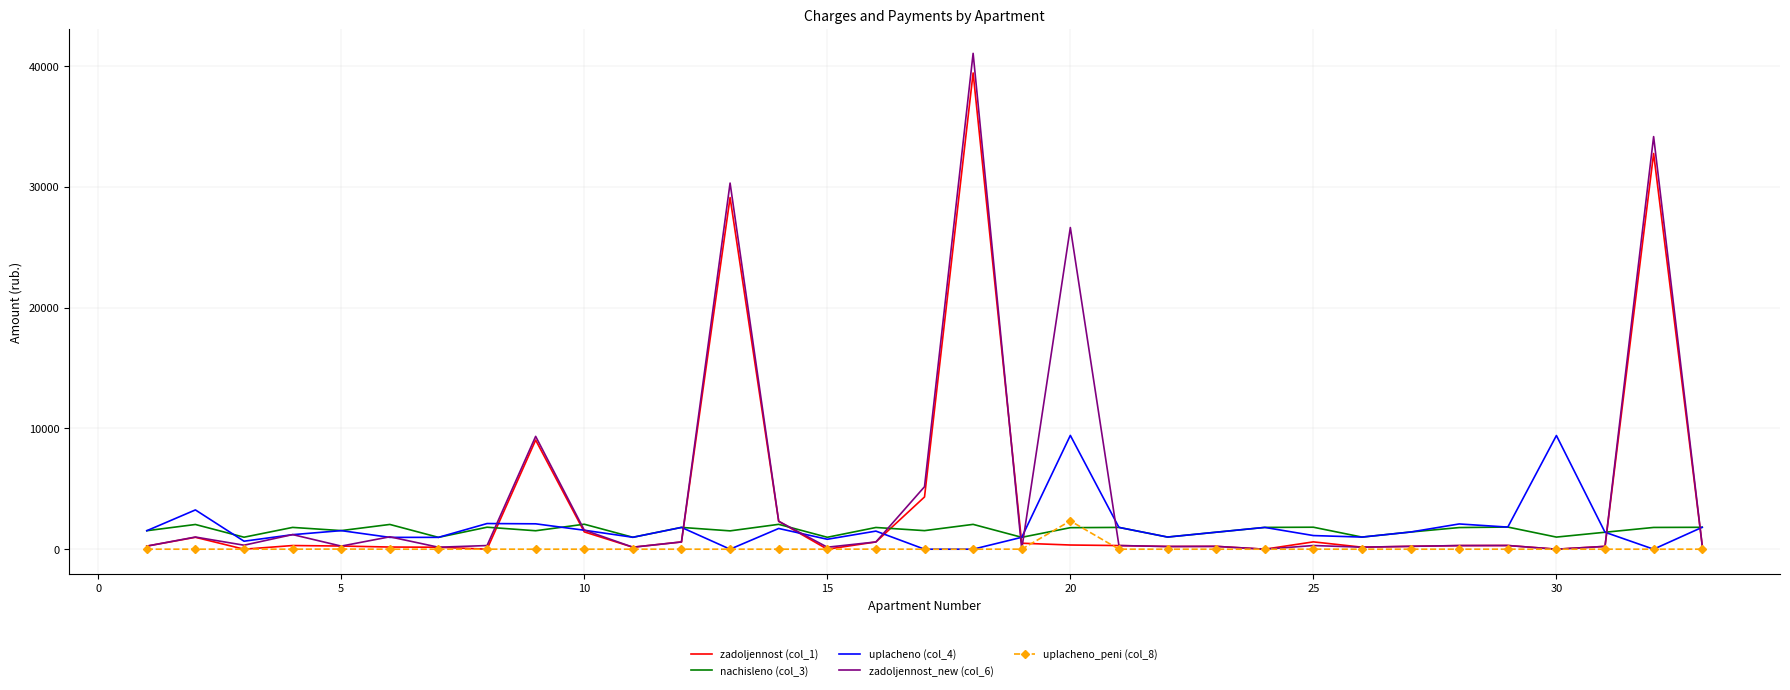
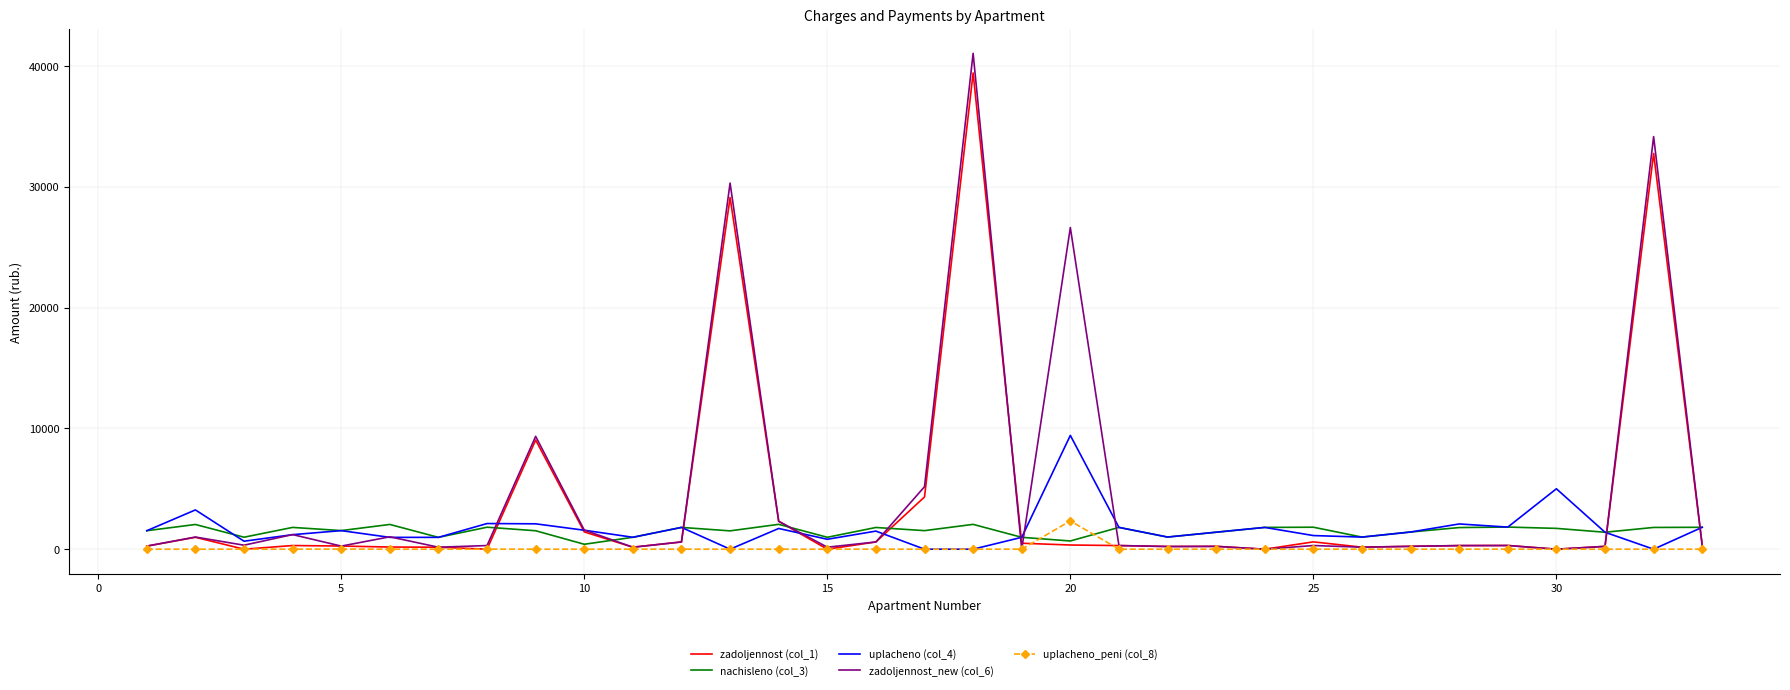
  {
    "zadoljennost (col_1)": {
      "20": 300,
      "25": 600
    },
    "nachisleno (col_3)": {
-     "10": 2100,
-     "20": 1800,
+     "10": 400,
+     "20": 700,
      "25": 1800,
-     "30": 1000
+     "30": 1700
    },
    "uplacheno (col_4)": {
      "20": 9400,
      "25": 1100,
-     "30": 9400
+     "30": 5000
    },
    "zadoljennost_new (col_6)": {
      "20": 26600,
      "25": 300
    },
    "uplacheno_peni (col_8)": {
      "5": 0,
      "10": 0,
      "20": 2300,
      "25": 0
    }
  }
